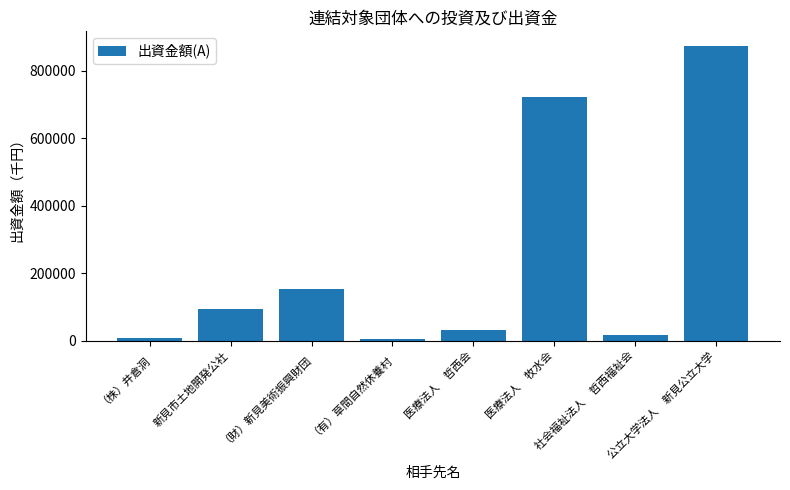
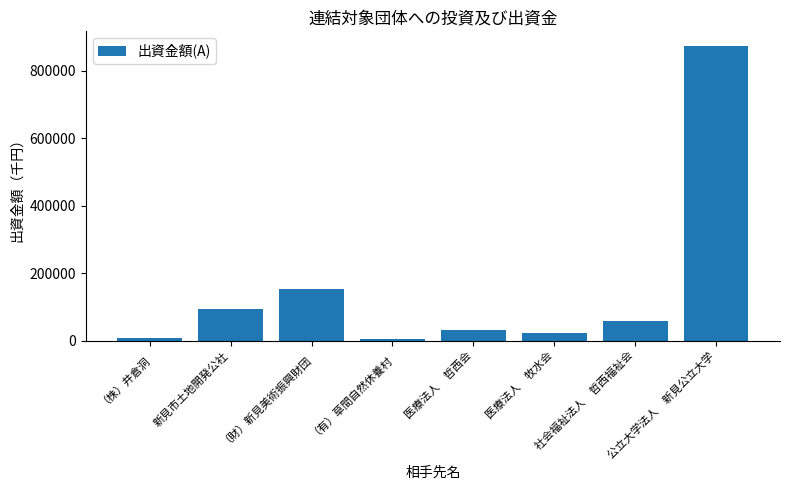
  {
    "（株）井倉洞": 10000,
    "新見市土地開発公社": 90000,
    "（財）新見美術振興財団": 150000,
    "医療法人 哲西会": 30000,
-   "医療法人 牧水会": 720000,
-   "社会福祉法人 哲西福祉会": 20000,
+   "医療法人 牧水会": 20000,
+   "社会福祉法人 哲西福祉会": 60000,
    "公立大学法人 新見公立大学": 870000
  }
